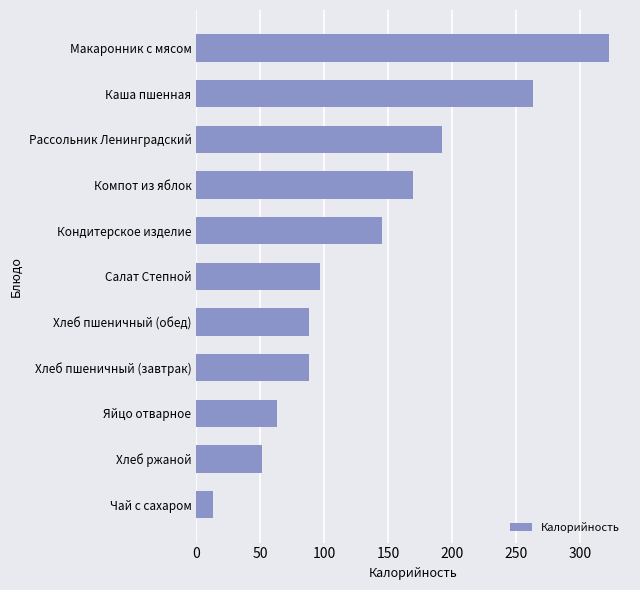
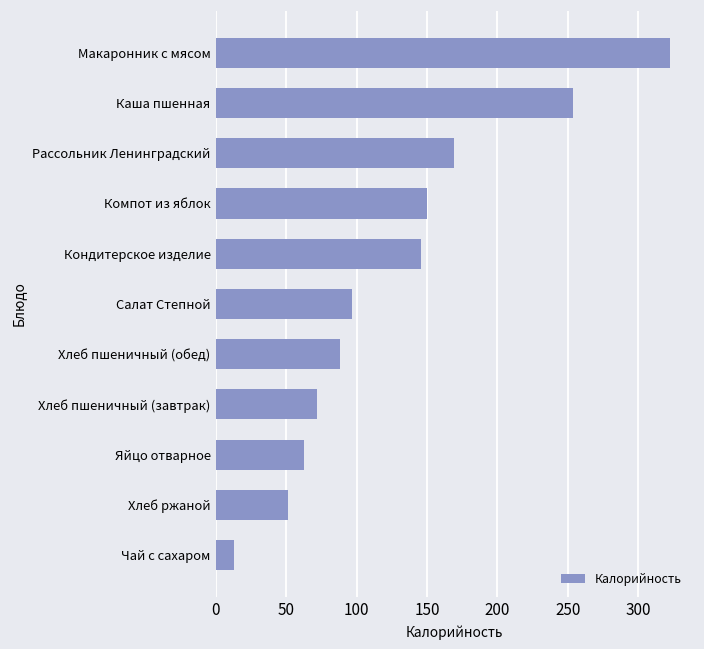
  {
    "Макаронник с мясом": 323,
-   "Каша пшенная": 263,
-   "Рассольник Ленинградский": 192,
-   "Компот из яблок": 169,
+   "Каша пшенная": 254,
+   "Рассольник Ленинградский": 169,
+   "Компот из яблок": 150,
    "Кондитерское изделие": 145,
    "Салат Степной": 97,
    "Хлеб пшеничный (обед)": 88,
-   "Хлеб пшеничный (завтрак)": 88,
+   "Хлеб пшеничный (завтрак)": 72,
    "Яйцо отварное": 63,
    "Хлеб ржаной": 51,
    "Чай с сахаром": 13
  }
